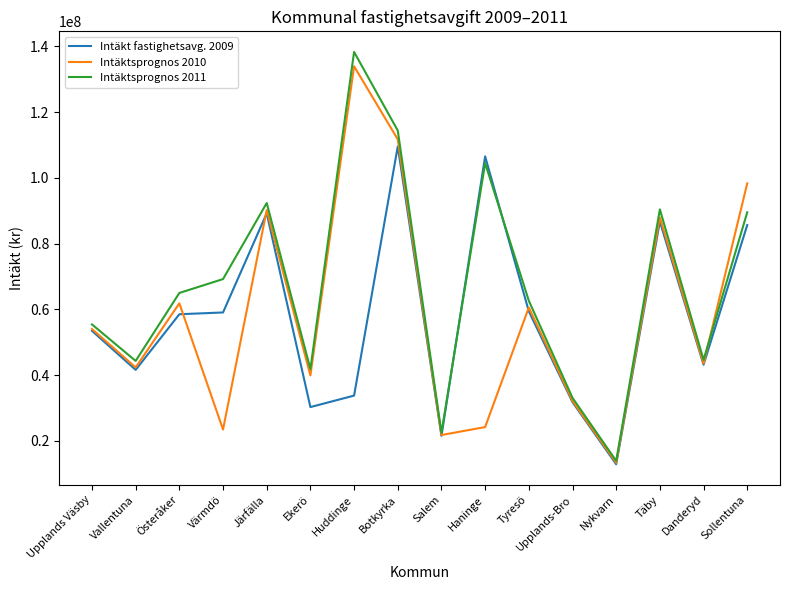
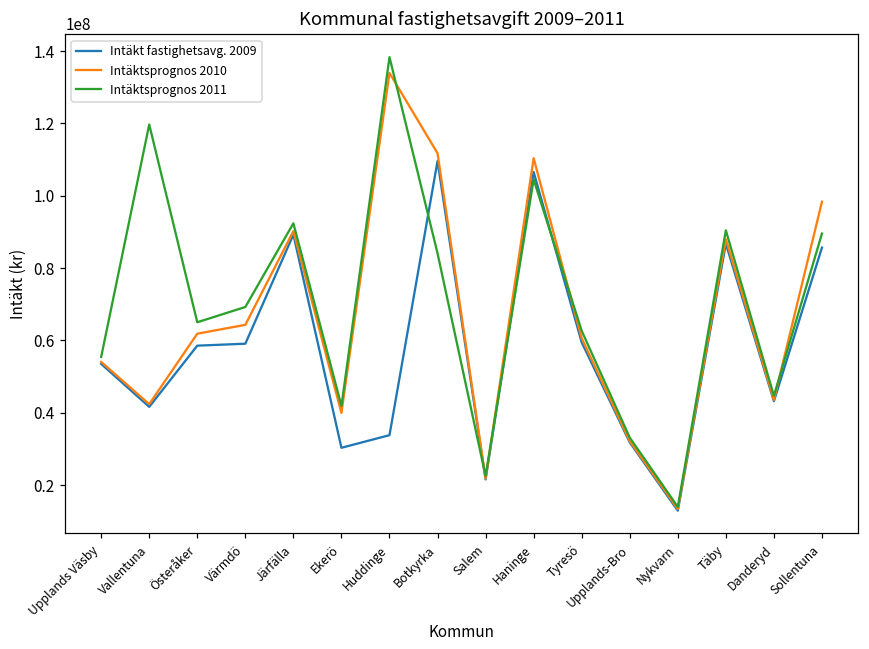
  {
    "Intäkt fastighetsavg. 2009": {
      "Österåker": 59000000,
      "Värmdö": 59000000,
      "Järfälla": 89000000,
      "Ekerö": 30000000,
      "Huddinge": 34000000,
      "Botkyrka": 110000000,
      "Haninge": 107000000,
      "Tyresö": 59000000,
      "Täby": 87000000,
      "Sollentuna": 86000000
    },
    "Intäktsprognos 2010": {
      "Österåker": 62000000,
-     "Värmdö": 23000000,
+     "Värmdö": 64000000,
      "Järfälla": 90000000,
      "Ekerö": 40000000,
      "Huddinge": 134000000,
      "Botkyrka": 112000000,
-     "Haninge": 24000000,
+     "Haninge": 110000000,
      "Tyresö": 61000000,
      "Täby": 88000000,
      "Sollentuna": 98000000
    },
    "Intäktsprognos 2011": {
      "Upplands Väsby": 55000000,
-     "Vallentuna": 44000000,
+     "Vallentuna": 120000000,
      "Österåker": 65000000,
      "Värmdö": 69000000,
      "Järfälla": 92000000,
      "Ekerö": 42000000,
      "Huddinge": 138000000,
-     "Botkyrka": 114000000,
+     "Botkyrka": 84000000,
      "Haninge": 104000000,
      "Tyresö": 63000000,
      "Upplands-Bro": 33000000,
      "Täby": 90000000,
      "Danderyd": 45000000,
      "Sollentuna": 90000000
    }
  }
